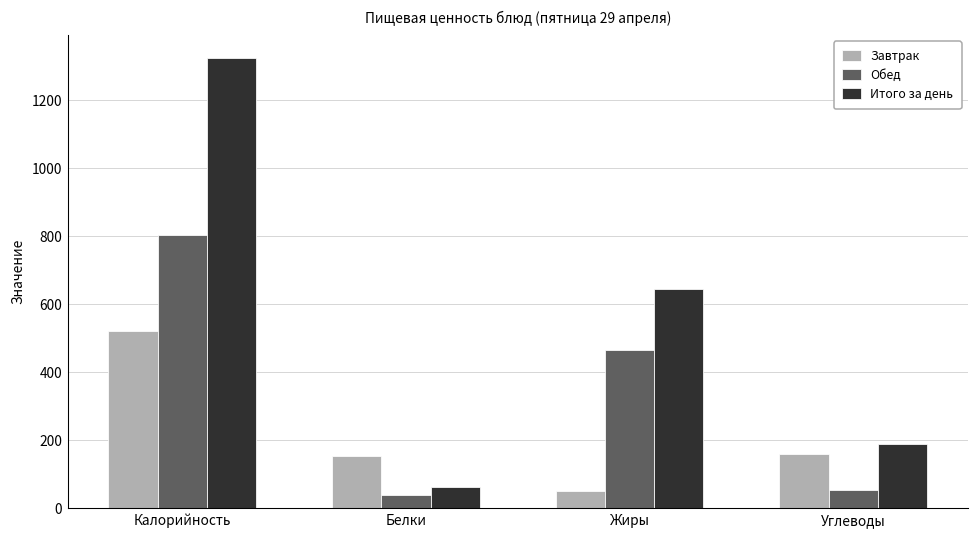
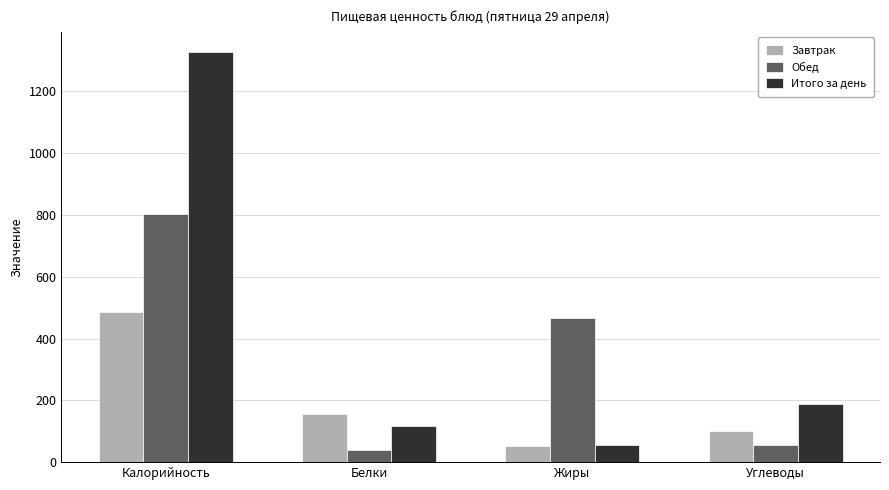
  {
    "Завтрак": {
-     "Калорийность": 520,
+     "Калорийность": 490,
      "Белки": 150,
      "Жиры": 50,
-     "Углеводы": 160
+     "Углеводы": 100
    },
    "Обед": {
      "Калорийность": 800,
      "Белки": 40,
      "Жиры": 470,
      "Углеводы": 60
    },
    "Итого за день": {
      "Калорийность": 1330,
-     "Белки": 60,
-     "Жиры": 640,
+     "Белки": 120,
+     "Жиры": 60,
      "Углеводы": 190
    }
  }
